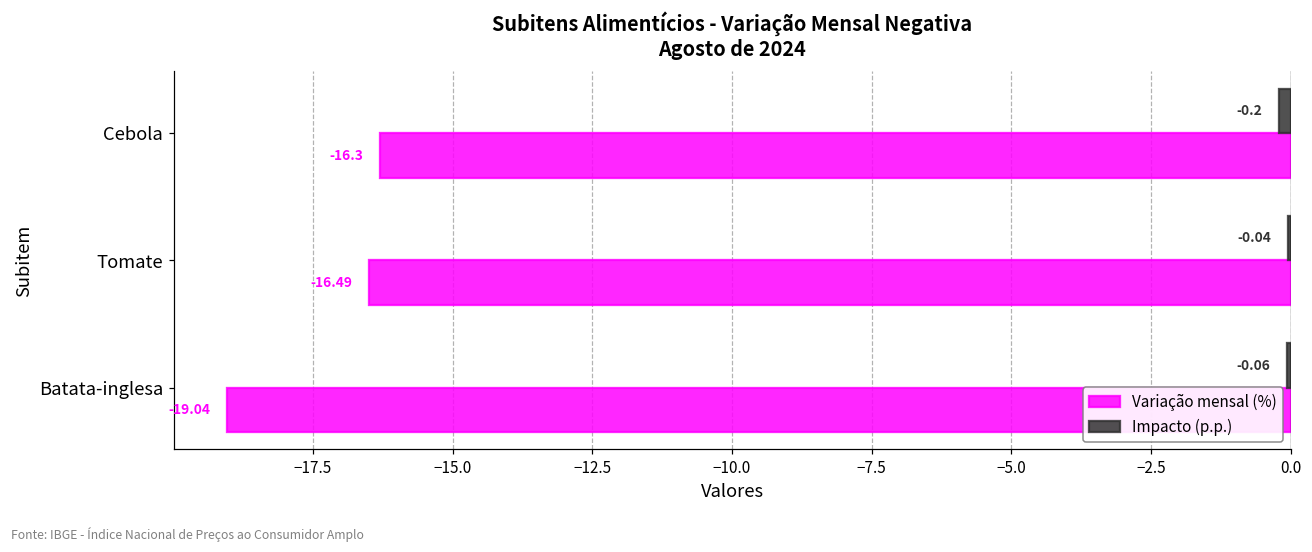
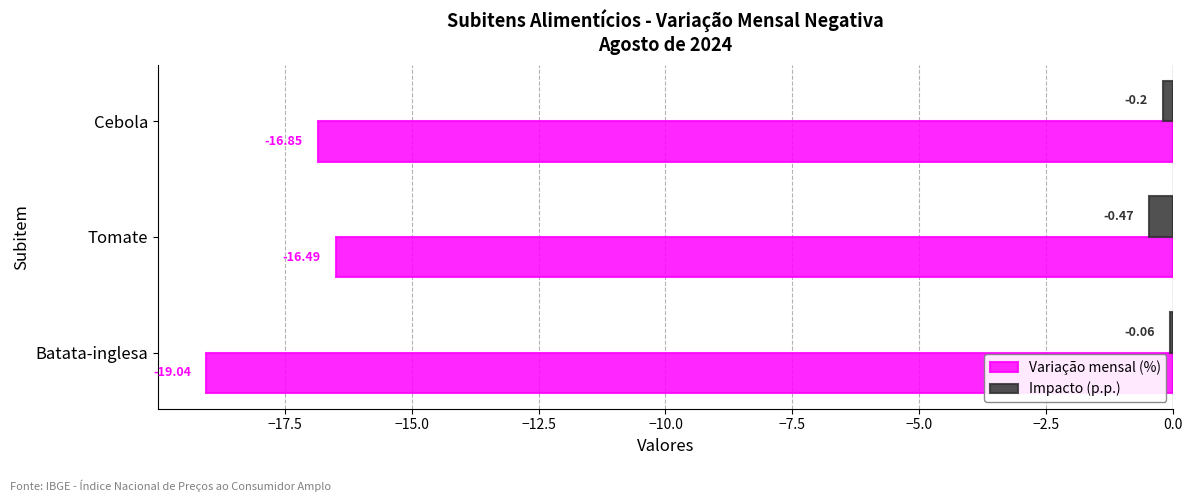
  {
    "Variação mensal (%)": {
-     "Cebola": -16.3,
+     "Cebola": -16.85,
      "Tomate": -16.49,
      "Batata-inglesa": -19.04
    },
    "Impacto (p.p.)": {
      "Cebola": -0.2,
-     "Tomate": -0.04,
+     "Tomate": -0.47,
      "Batata-inglesa": -0.06
    }
  }
